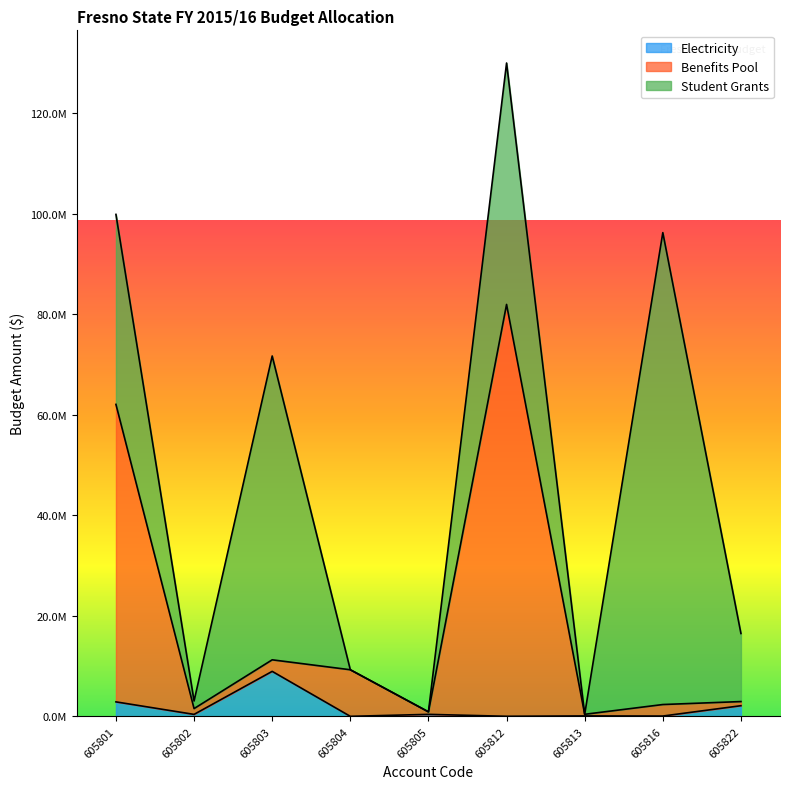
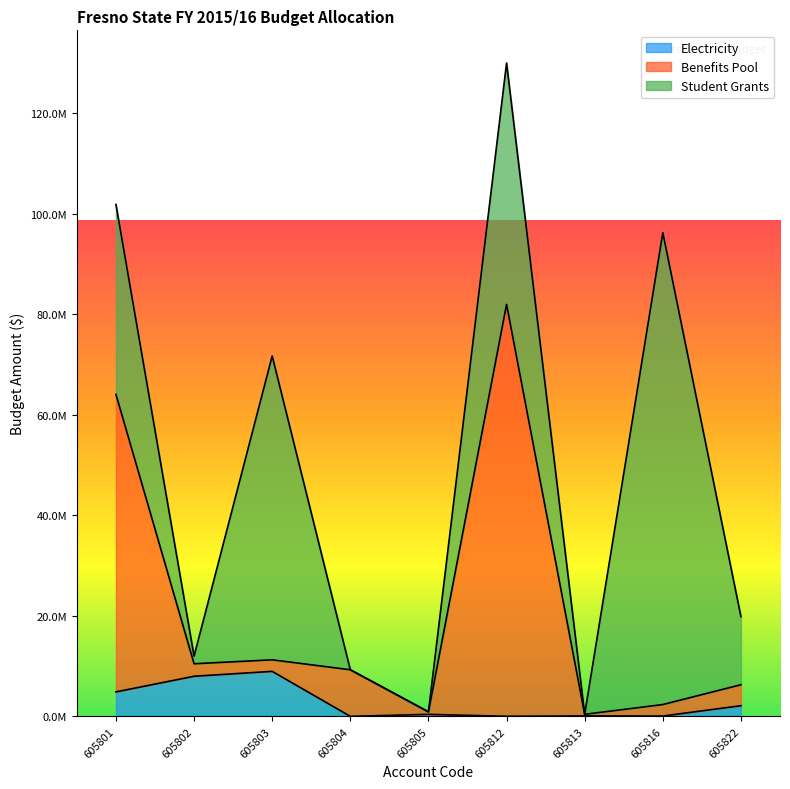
  {
    "Electricity": {
-     "605801": 3000000,
-     "605802": 0,
+     "605801": 5000000,
+     "605802": 8000000,
      "605803": 9000000,
      "605804": 0,
      "605805": 0,
      "605812": 0,
      "605816": 0,
      "605822": 2000000
    },
    "Benefits Pool": {
      "605801": 59000000,
-     "605802": 1000000,
+     "605802": 2000000,
      "605803": 2000000,
      "605812": 82000000,
      "605816": 2000000,
-     "605822": 1000000
+     "605822": 4000000
    },
    "Student Grants": {
      "605801": 38000000,
      "605802": 2000000,
      "605803": 60000000,
      "605812": 48000000,
      "605816": 94000000,
      "605822": 14000000
    }
  }
